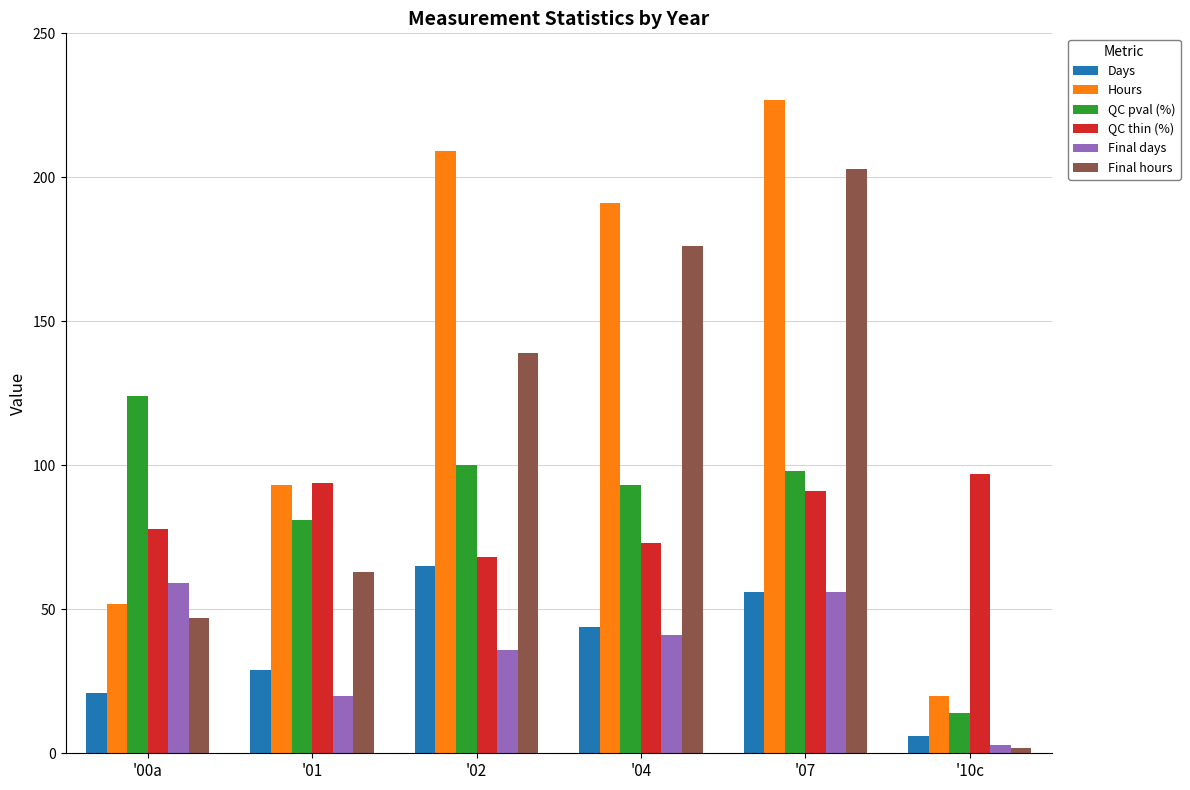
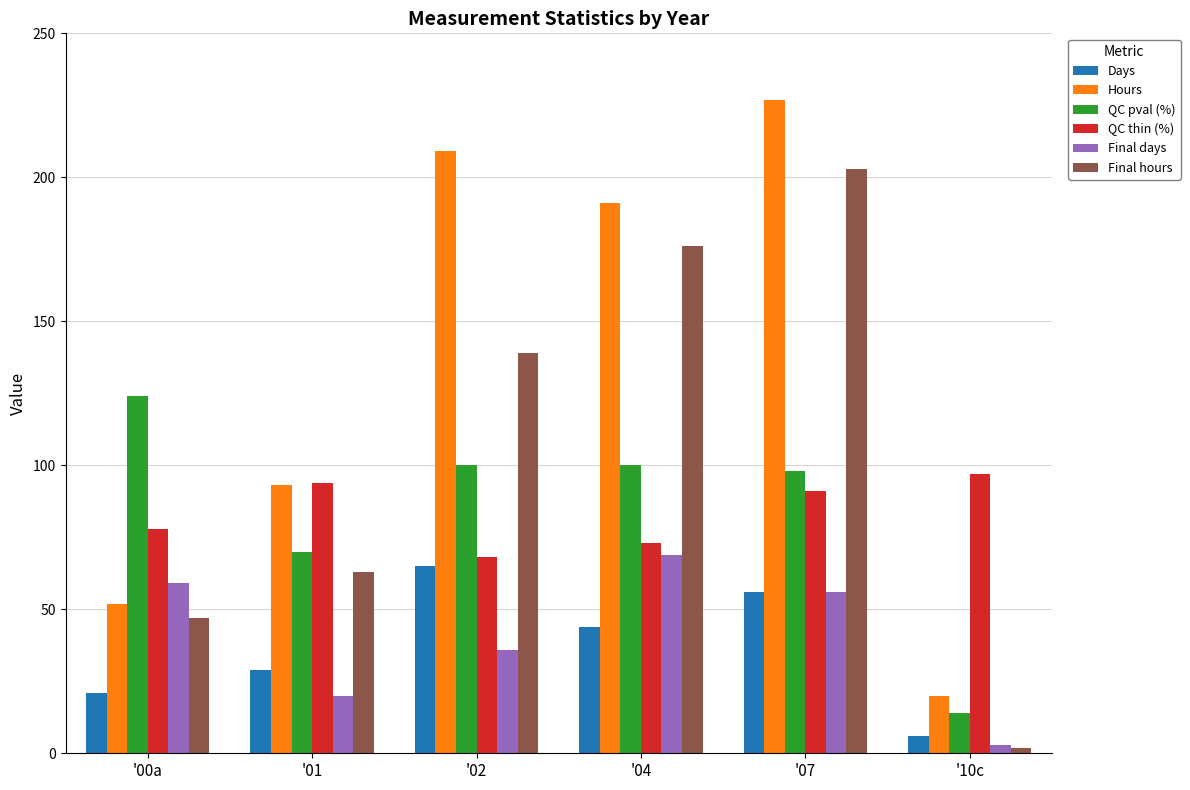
  {
    "Days": {
      "'00a": 21,
      "'01": 29,
      "'02": 65,
      "'04": 44,
      "'07": 56,
      "'10c": 6
    },
    "Hours": {
      "'00a": 52,
      "'01": 93,
      "'02": 209,
      "'04": 191,
      "'07": 227,
      "'10c": 20
    },
    "QC pval (%)": {
      "'00a": 124,
-     "'01": 81,
+     "'01": 70,
      "'02": 100,
-     "'04": 93,
+     "'04": 100,
      "'07": 98,
      "'10c": 14
    },
    "QC thin (%)": {
      "'00a": 78,
      "'01": 94,
      "'02": 68,
      "'04": 73,
      "'07": 91,
      "'10c": 97
    },
    "Final days": {
      "'00a": 59,
      "'01": 20,
      "'02": 36,
-     "'04": 41,
+     "'04": 69,
      "'07": 56,
      "'10c": 3
    },
    "Final hours": {
      "'00a": 47,
      "'01": 63,
      "'02": 139,
      "'04": 176,
      "'07": 203,
      "'10c": 2
    }
  }
